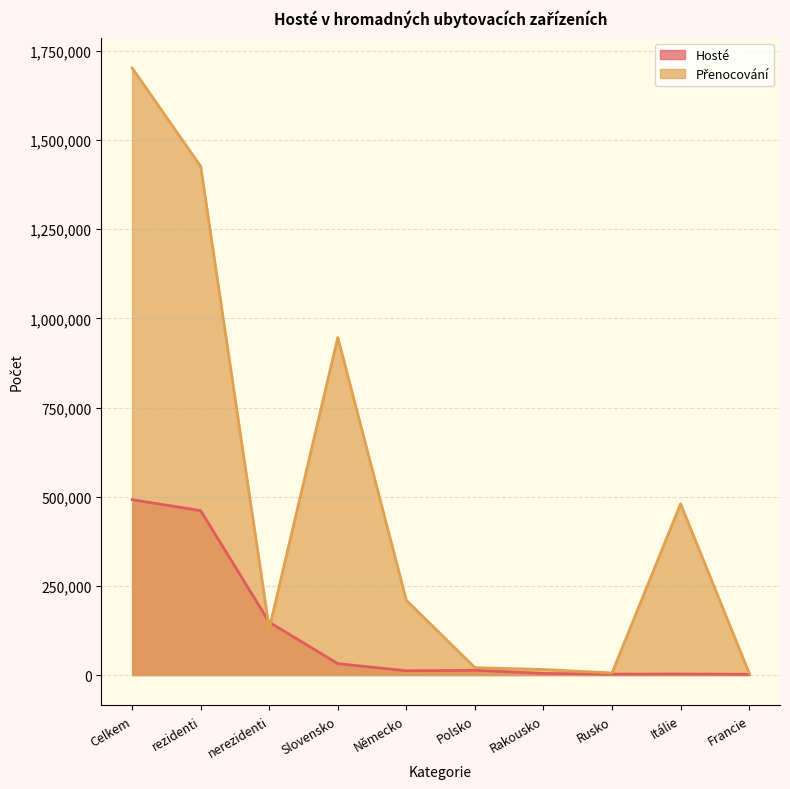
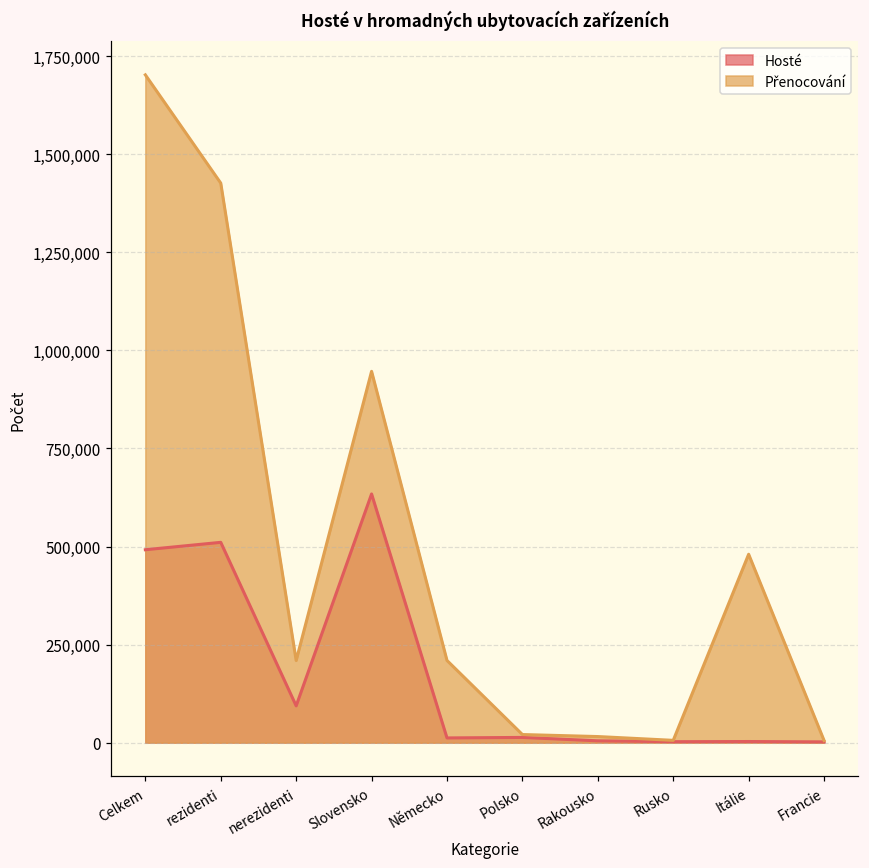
  {
    "Hosté": {
      "Celkem": "490,000",
-     "rezidenti": "460,000",
-     "nerezidenti": "150,000",
-     "Slovensko": "30,000",
+     "rezidenti": "510,000",
+     "nerezidenti": "90,000",
+     "Slovensko": "630,000",
      "Německo": "10,000",
      "Polsko": "10,000",
      "Rakousko": "0",
      "Itálie": "0"
    },
    "Přenocování": {
      "Celkem": "1,700,000",
      "rezidenti": "1,430,000",
-     "nerezidenti": "130,000",
+     "nerezidenti": "210,000",
      "Slovensko": "950,000",
      "Německo": "210,000",
      "Polsko": "20,000",
      "Rakousko": "20,000",
      "Itálie": "480,000"
    }
  }
